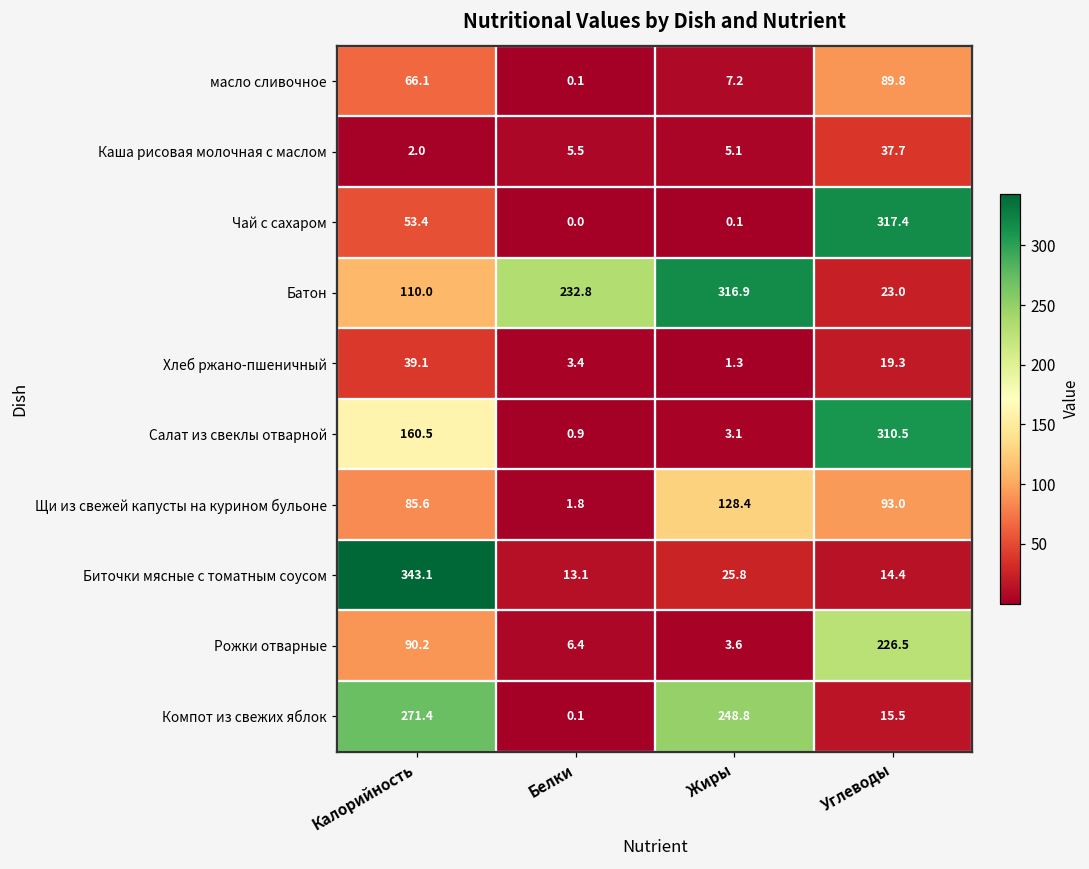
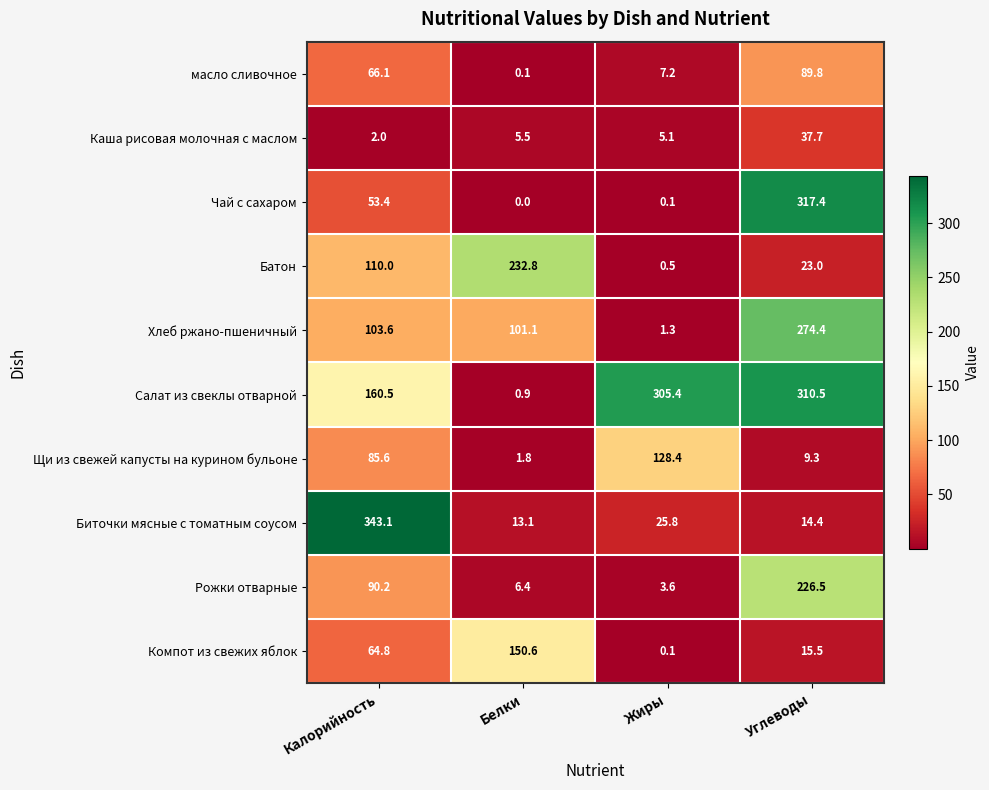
  {
    "масло сливочное": {
      "Калорийность": 66.1,
      "Белки": 0.1,
      "Жиры": 7.2,
      "Углеводы": 89.8
    },
    "Каша рисовая молочная с маслом": {
      "Калорийность": 2.0,
      "Белки": 5.5,
      "Жиры": 5.1,
      "Углеводы": 37.7
    },
    "Чай с сахаром": {
      "Калорийность": 53.4,
      "Белки": 0.0,
      "Жиры": 0.1,
      "Углеводы": 317.4
    },
    "Батон": {
      "Калорийность": 110.0,
      "Белки": 232.8,
-     "Жиры": 316.9,
+     "Жиры": 0.5,
      "Углеводы": 23.0
    },
    "Хлеб ржано-пшеничный": {
-     "Калорийность": 39.1,
-     "Белки": 3.4,
+     "Калорийность": 103.6,
+     "Белки": 101.1,
      "Жиры": 1.3,
-     "Углеводы": 19.3
+     "Углеводы": 274.4
    },
    "Салат из свеклы отварной": {
      "Калорийность": 160.5,
      "Белки": 0.9,
-     "Жиры": 3.1,
+     "Жиры": 305.4,
      "Углеводы": 310.5
    },
    "Щи из свежей капусты на курином бульоне": {
      "Калорийность": 85.6,
      "Белки": 1.8,
      "Жиры": 128.4,
-     "Углеводы": 93.0
+     "Углеводы": 9.3
    },
    "Биточки мясные с томатным соусом": {
      "Калорийность": 343.1,
      "Белки": 13.1,
      "Жиры": 25.8,
      "Углеводы": 14.4
    },
    "Рожки отварные": {
      "Калорийность": 90.2,
      "Белки": 6.4,
      "Жиры": 3.6,
      "Углеводы": 226.5
    },
    "Компот из свежих яблок": {
-     "Калорийность": 271.4,
-     "Белки": 0.1,
-     "Жиры": 248.8,
+     "Калорийность": 64.8,
+     "Белки": 150.6,
+     "Жиры": 0.1,
      "Углеводы": 15.5
    }
  }
